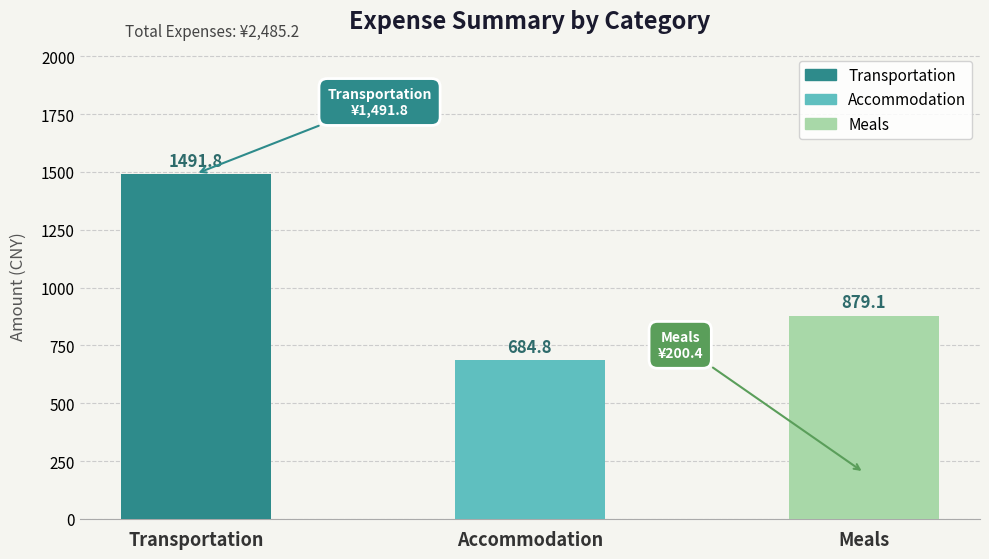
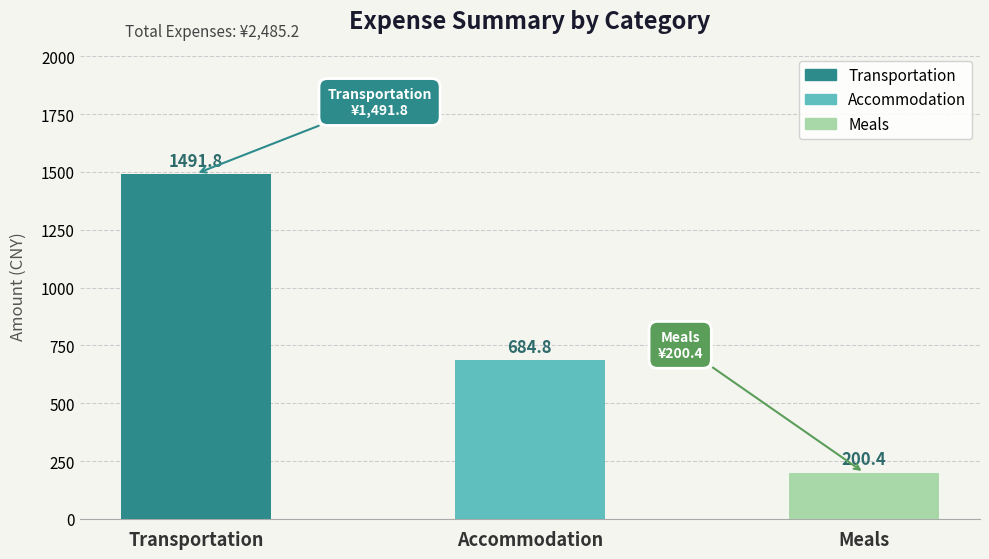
  {
    "Transportation": 1491.8,
    "Accommodation": 684.8,
-   "Meals": 879.1
+   "Meals": 200.4
  }
